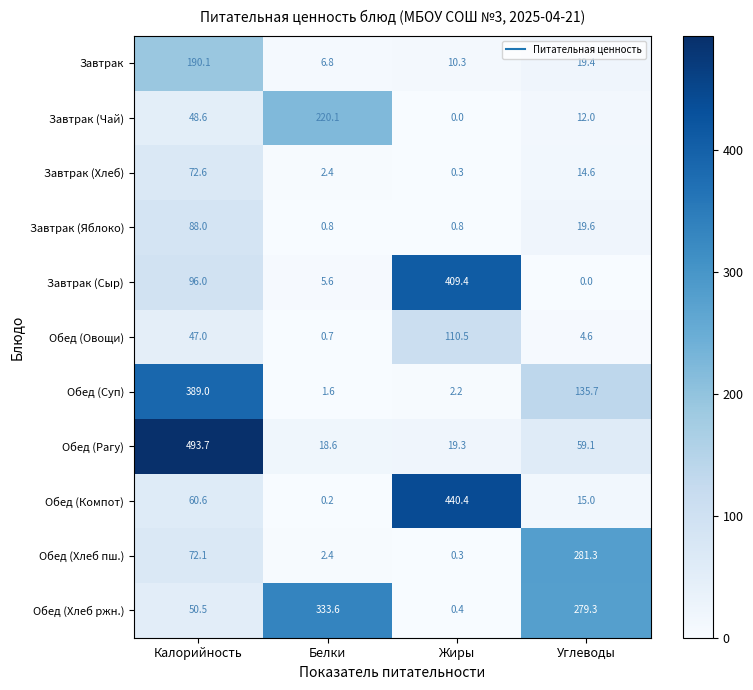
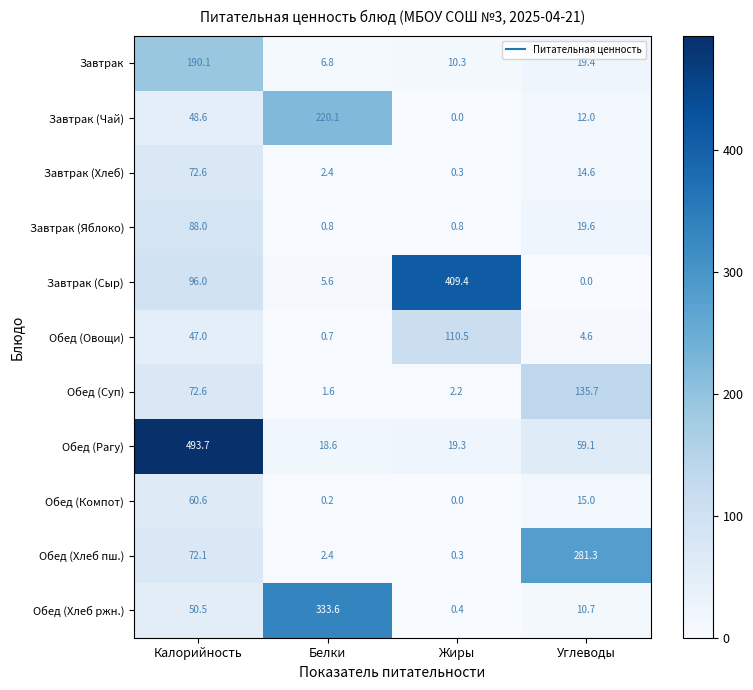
  {
    "Завтрак": {
      "Калорийность": 190.1,
      "Белки": 6.8,
      "Жиры": 10.3
    },
    "Завтрак (Чай)": {
      "Калорийность": 48.6,
      "Белки": 220.1,
      "Жиры": 0.0,
      "Углеводы": 12.0
    },
    "Завтрак (Хлеб)": {
      "Калорийность": 72.6,
      "Белки": 2.4,
      "Жиры": 0.3,
      "Углеводы": 14.6
    },
    "Завтрак (Яблоко)": {
      "Калорийность": 88.0,
      "Белки": 0.8,
      "Жиры": 0.8,
      "Углеводы": 19.6
    },
    "Завтрак (Сыр)": {
      "Калорийность": 96.0,
      "Белки": 5.6,
      "Жиры": 409.4,
      "Углеводы": 0.0
    },
    "Обед (Овощи)": {
      "Калорийность": 47.0,
      "Белки": 0.7,
      "Жиры": 110.5,
      "Углеводы": 4.6
    },
    "Обед (Суп)": {
-     "Калорийность": 389.0,
+     "Калорийность": 72.6,
      "Белки": 1.6,
      "Жиры": 2.2,
      "Углеводы": 135.7
    },
    "Обед (Рагу)": {
      "Калорийность": 493.7,
      "Белки": 18.6,
      "Жиры": 19.3,
      "Углеводы": 59.1
    },
    "Обед (Компот)": {
      "Калорийность": 60.6,
      "Белки": 0.2,
-     "Жиры": 440.4,
+     "Жиры": 0.0,
      "Углеводы": 15.0
    },
    "Обед (Хлеб пш.)": {
      "Калорийность": 72.1,
      "Белки": 2.4,
      "Жиры": 0.3,
      "Углеводы": 281.3
    },
    "Обед (Хлеб ржн.)": {
      "Калорийность": 50.5,
      "Белки": 333.6,
      "Жиры": 0.4,
-     "Углеводы": 279.3
+     "Углеводы": 10.7
    }
  }
